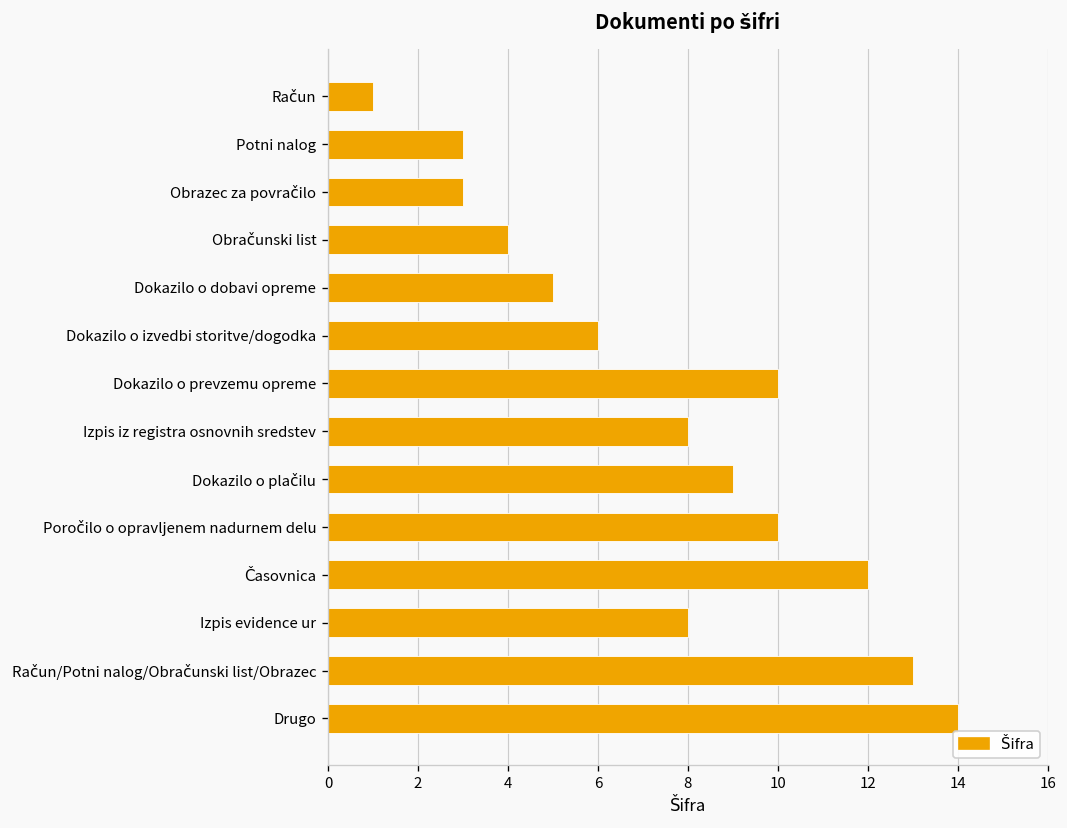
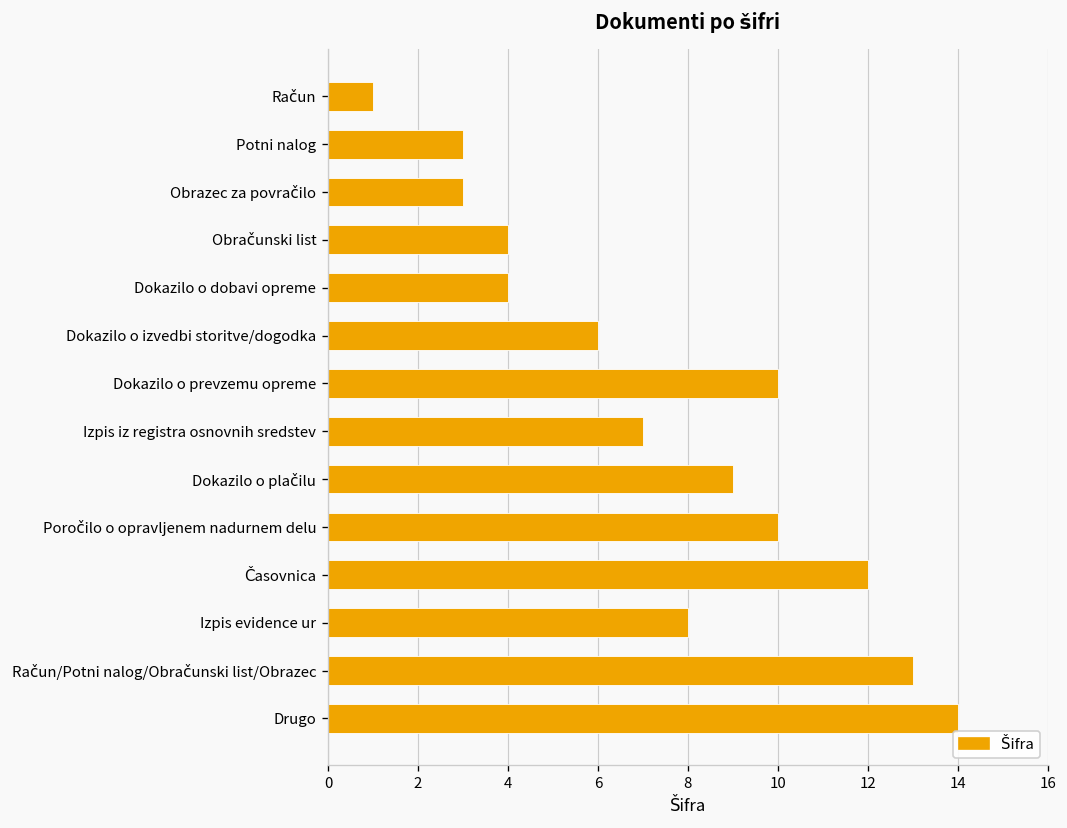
  {
    "Račun": 1,
    "Potni nalog": 3,
    "Obrazec za povračilo": 3,
    "Obračunski list": 4,
-   "Dokazilo o dobavi opreme": 5,
+   "Dokazilo o dobavi opreme": 4,
    "Dokazilo o izvedbi storitve/dogodka": 6,
    "Dokazilo o prevzemu opreme": 10,
-   "Izpis iz registra osnovnih sredstev": 8,
+   "Izpis iz registra osnovnih sredstev": 7,
    "Dokazilo o plačilu": 9,
    "Poročilo o opravljenem nadurnem delu": 10,
    "Časovnica": 12,
    "Izpis evidence ur": 8,
    "Račun/Potni nalog/Obračunski list/Obrazec": 13,
    "Drugo": 14
  }
